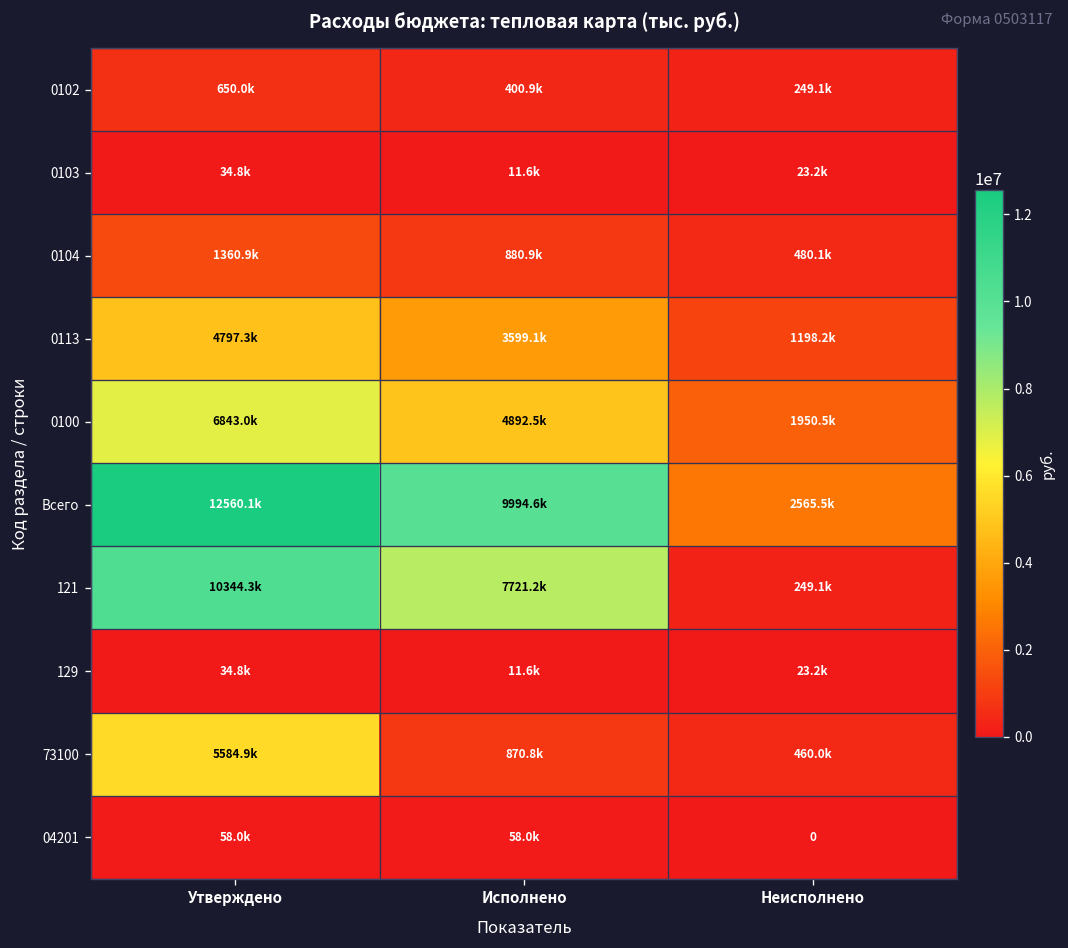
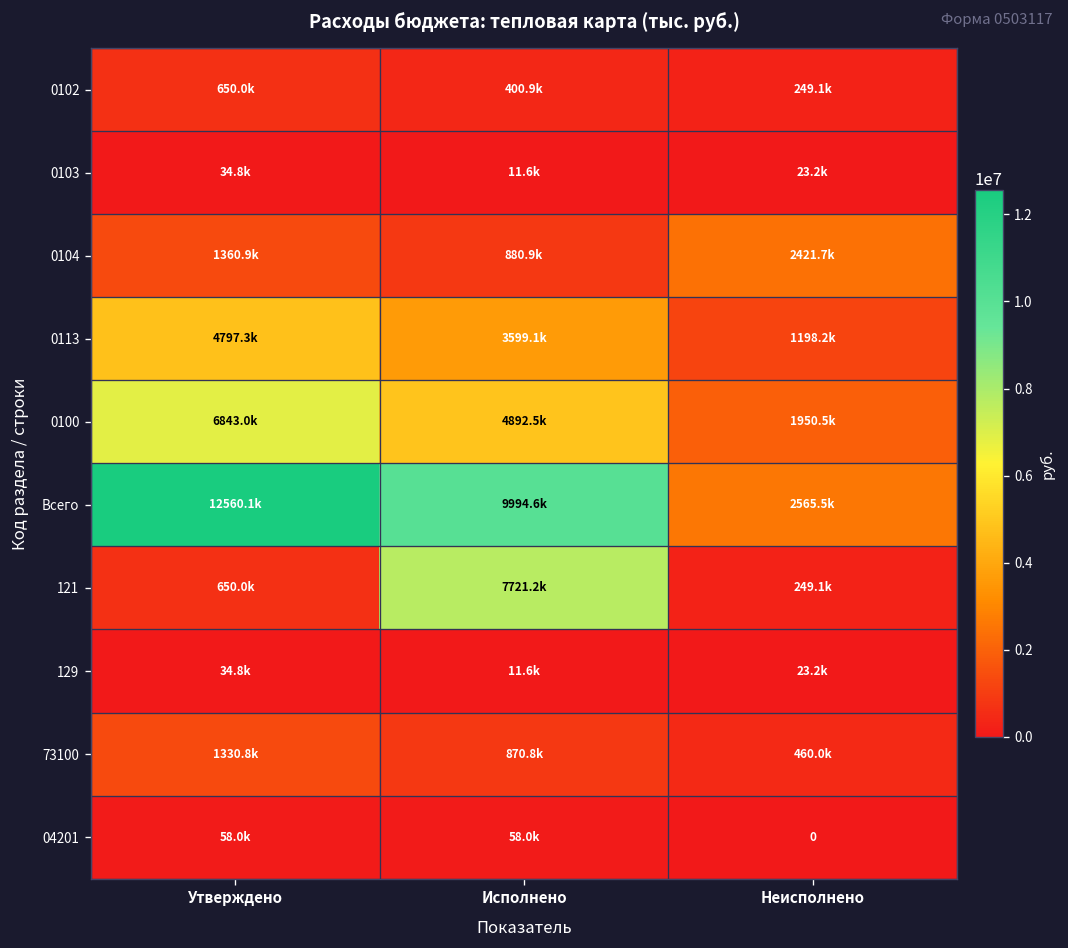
  {
    "0102": {
      "Утверждено": "650.0k",
      "Исполнено": "400.9k",
      "Неисполнено": "249.1k"
    },
    "0103": {
      "Утверждено": "34.8k",
      "Исполнено": "11.6k",
      "Неисполнено": "23.2k"
    },
    "0104": {
      "Утверждено": "1360.9k",
      "Исполнено": "880.9k",
-     "Неисполнено": "480.1k"
+     "Неисполнено": "2421.7k"
    },
    "0113": {
      "Утверждено": "4797.3k",
      "Исполнено": "3599.1k",
      "Неисполнено": "1198.2k"
    },
    "0100": {
      "Утверждено": "6843.0k",
      "Исполнено": "4892.5k",
      "Неисполнено": "1950.5k"
    },
    "Всего": {
      "Утверждено": "12560.1k",
      "Исполнено": "9994.6k",
      "Неисполнено": "2565.5k"
    },
    "121": {
-     "Утверждено": "10344.3k",
+     "Утверждено": "650.0k",
      "Исполнено": "7721.2k",
      "Неисполнено": "249.1k"
    },
    "129": {
      "Утверждено": "34.8k",
      "Исполнено": "11.6k",
      "Неисполнено": "23.2k"
    },
    "73100": {
-     "Утверждено": "5584.9k",
+     "Утверждено": "1330.8k",
      "Исполнено": "870.8k",
      "Неисполнено": "460.0k"
    },
    "04201": {
      "Утверждено": "58.0k",
      "Исполнено": "58.0k",
      "Неисполнено": "0"
    }
  }
